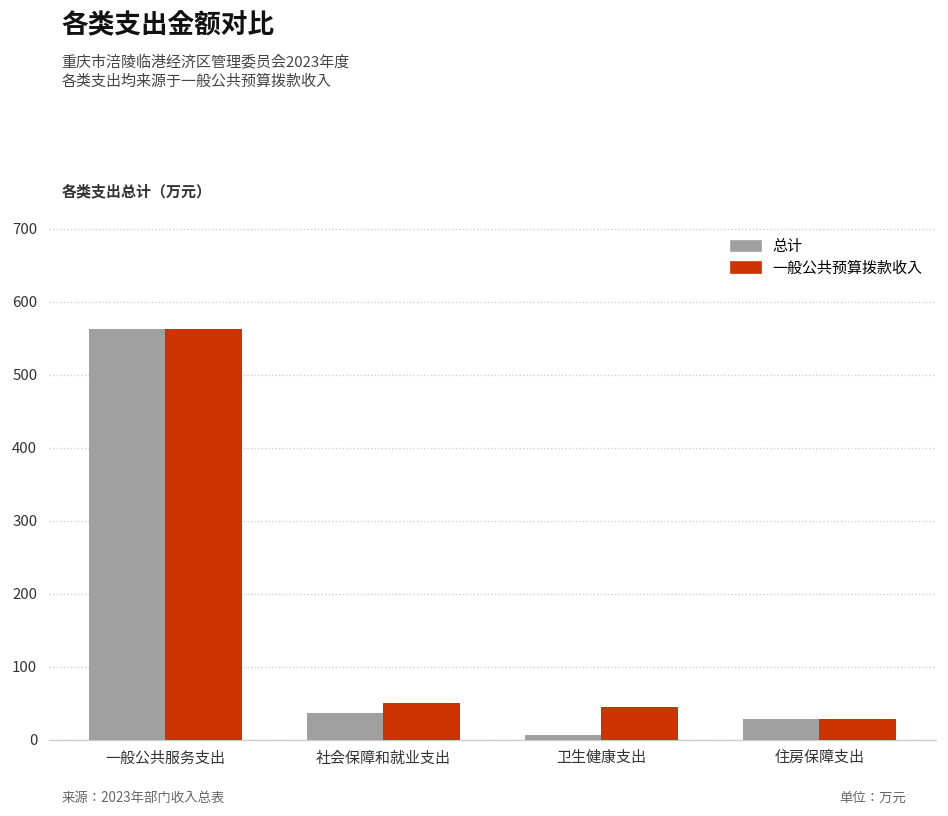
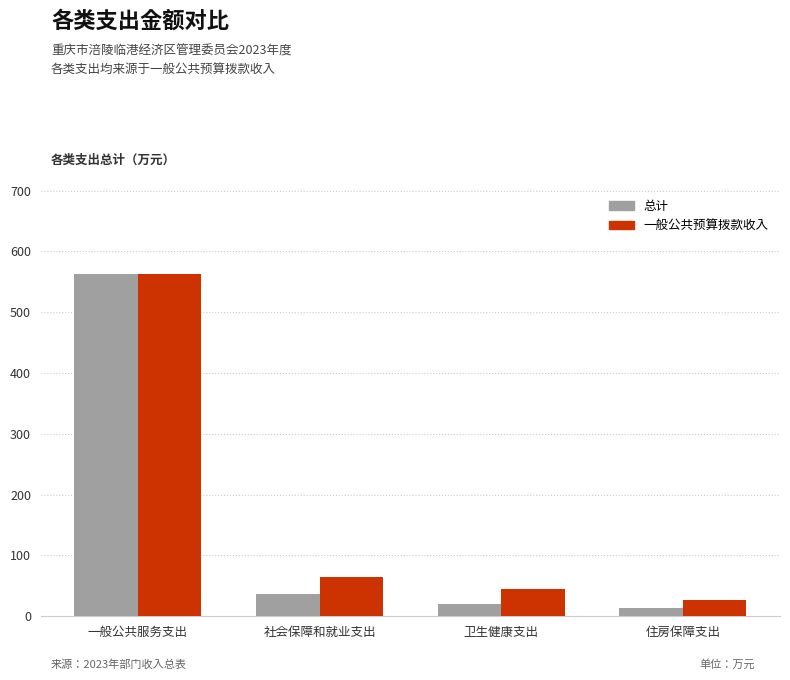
  {
    "总计": {
      "一般公共服务支出": 560,
      "社会保障和就业支出": 40,
-     "卫生健康支出": 10,
-     "住房保障支出": 30
+     "卫生健康支出": 20,
+     "住房保障支出": 10
    },
    "一般公共预算拨款收入": {
      "一般公共服务支出": 560,
-     "社会保障和就业支出": 50,
+     "社会保障和就业支出": 60,
      "卫生健康支出": 40,
      "住房保障支出": 30
    }
  }
